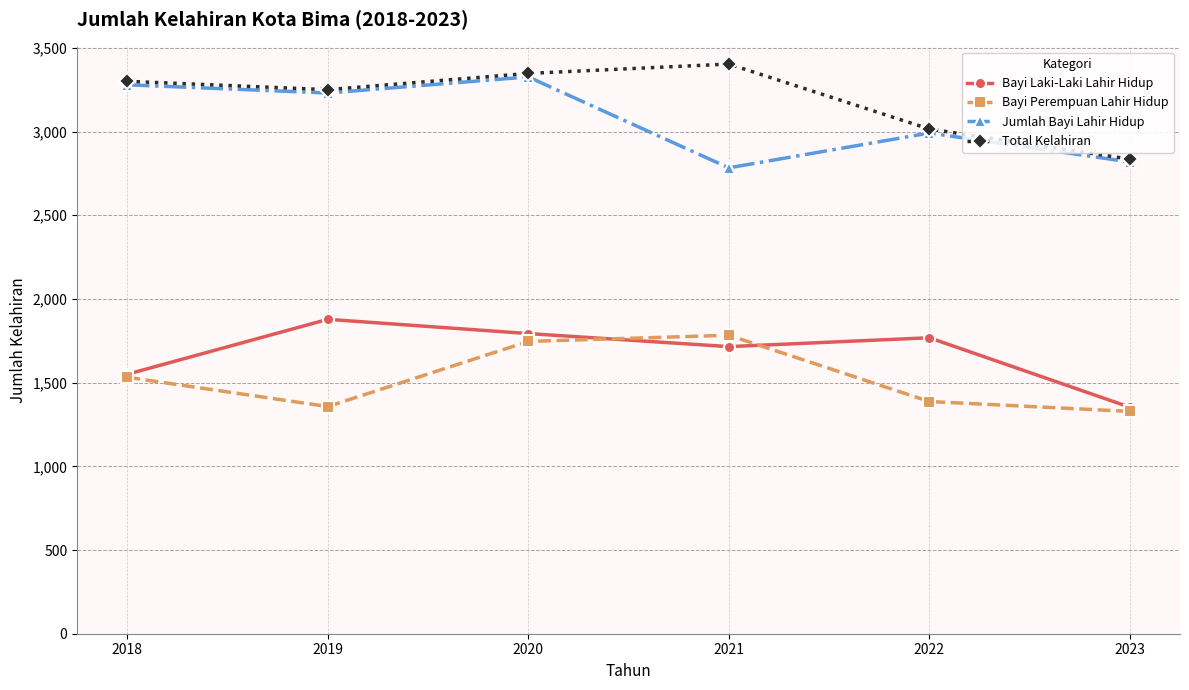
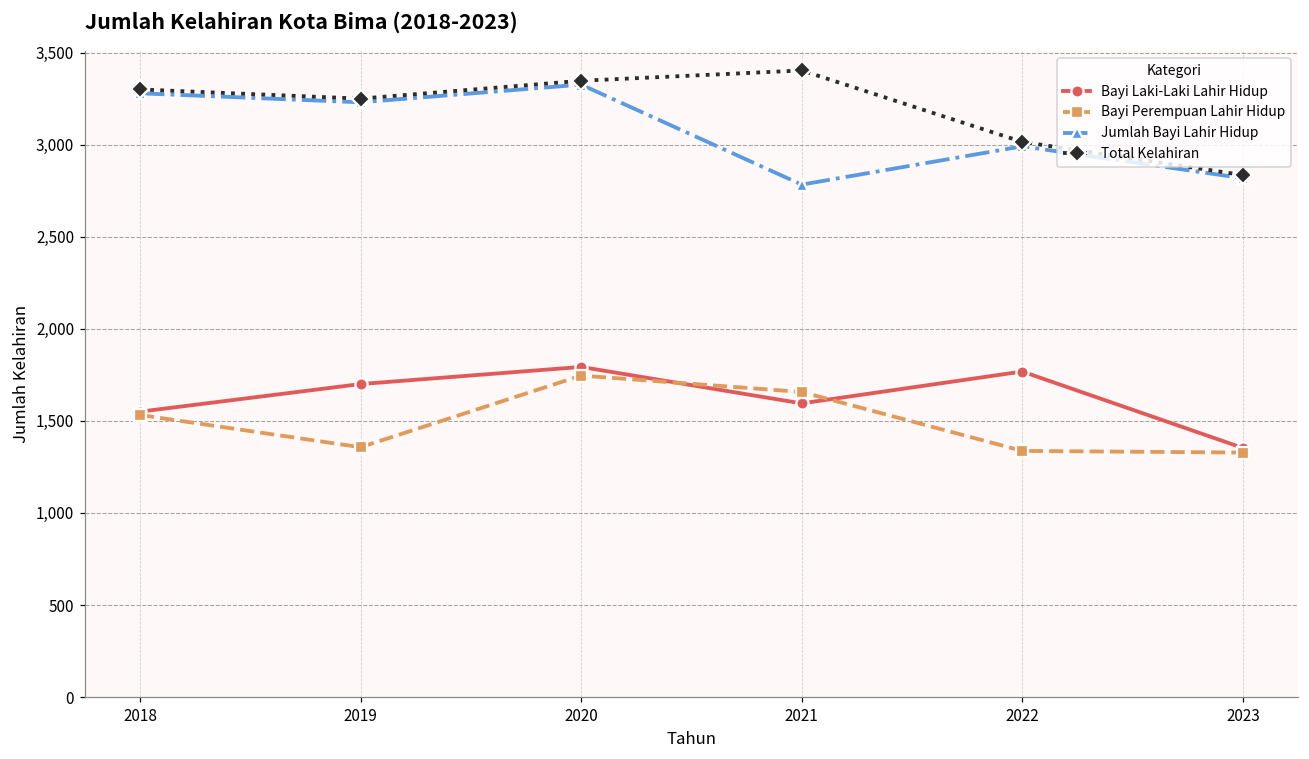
  {
    "Bayi Laki-Laki Lahir Hidup": {
      "2018": "1,550",
-     "2019": "1,880",
+     "2019": "1,700",
      "2020": "1,790",
-     "2021": "1,720",
+     "2021": "1,600",
      "2022": "1,770",
      "2023": "1,350"
    },
    "Bayi Perempuan Lahir Hidup": {
      "2018": "1,530",
      "2019": "1,360",
      "2020": "1,750",
-     "2021": "1,780",
-     "2022": "1,390",
+     "2021": "1,660",
+     "2022": "1,340",
      "2023": "1,330"
    },
    "Jumlah Bayi Lahir Hidup": {
      "2018": "3,280",
      "2019": "3,230",
      "2020": "3,330",
      "2021": "2,780",
      "2022": "2,990",
      "2023": "2,820"
    },
    "Total Kelahiran": {
      "2018": "3,300",
      "2019": "3,250",
      "2020": "3,350",
      "2021": "3,400",
      "2022": "3,020",
      "2023": "2,840"
    }
  }
